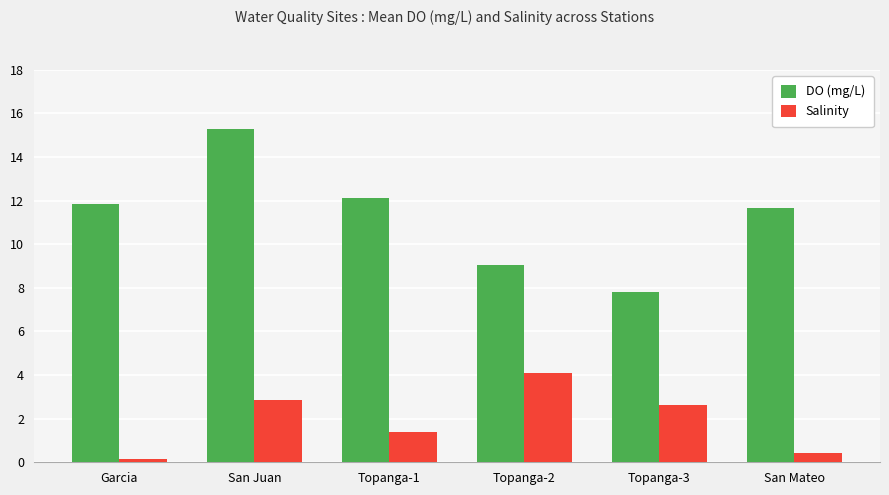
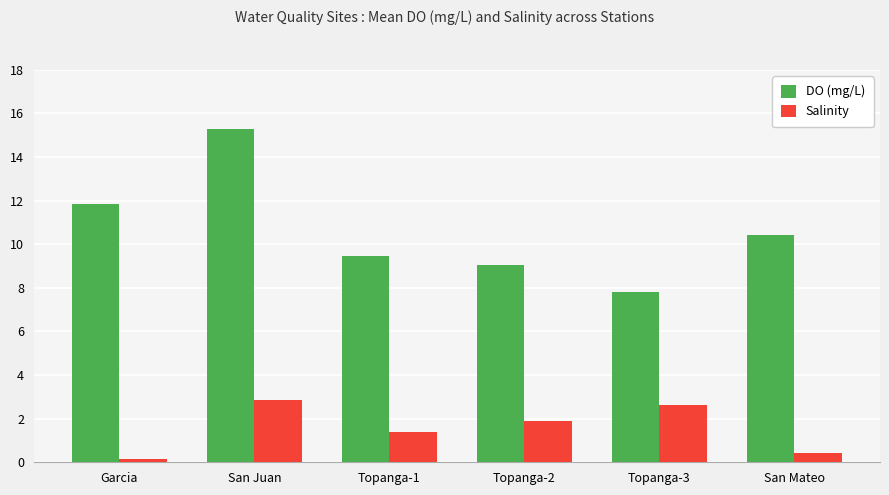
  {
    "DO (mg/L)": {
      "Garcia": 11.8,
      "San Juan": 15.3,
-     "Topanga-1": 12.1,
+     "Topanga-1": 9.4,
      "Topanga-2": 9.0,
      "Topanga-3": 7.8,
-     "San Mateo": 11.7
+     "San Mateo": 10.4
    },
    "Salinity": {
      "Garcia": 0.1,
      "San Juan": 2.8,
      "Topanga-1": 1.4,
-     "Topanga-2": 4.1,
+     "Topanga-2": 1.9,
      "Topanga-3": 2.6,
      "San Mateo": 0.4
    }
  }
